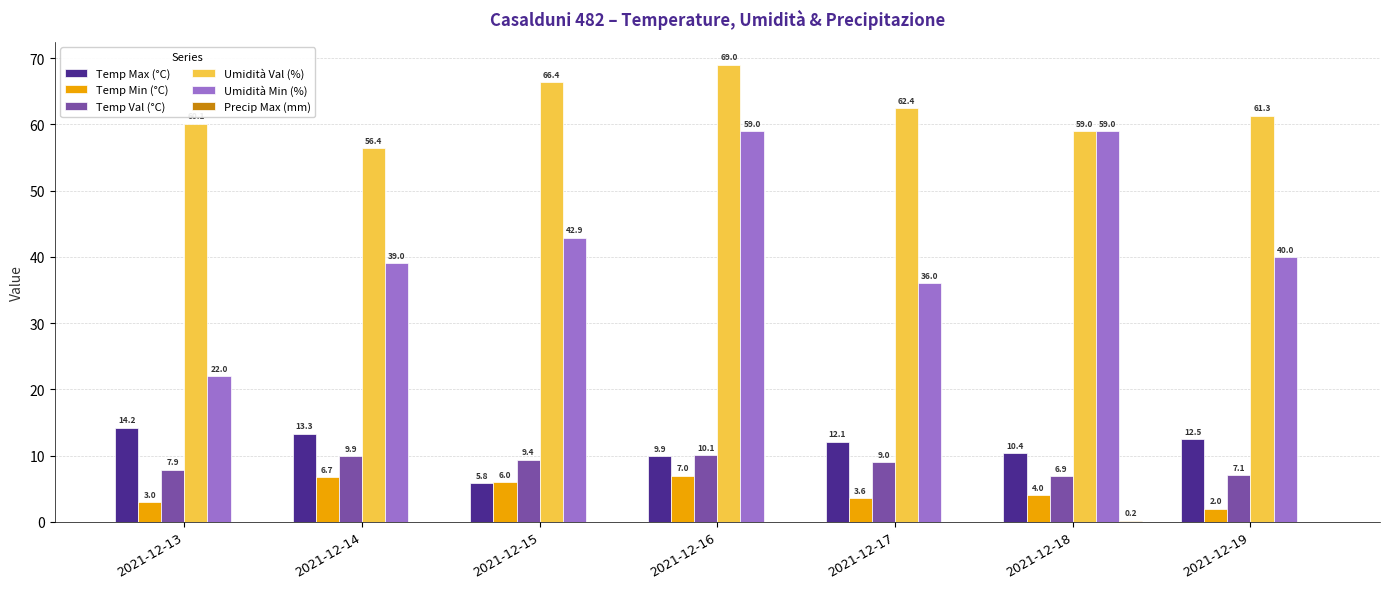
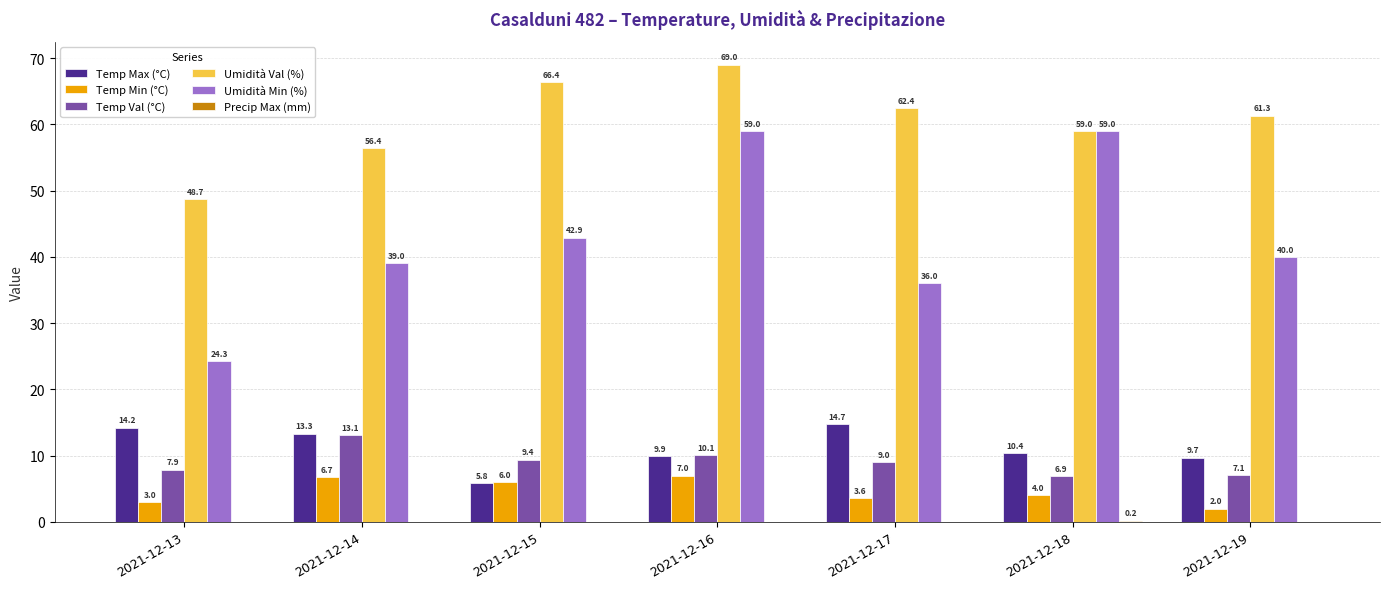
  {
    "Temp Max (°C)": {
      "2021-12-13": 14.2,
      "2021-12-14": 13.3,
      "2021-12-15": 5.8,
      "2021-12-16": 9.9,
-     "2021-12-17": 12.1,
+     "2021-12-17": 14.7,
      "2021-12-18": 10.4,
-     "2021-12-19": 12.5
+     "2021-12-19": 9.7
    },
    "Temp Val (°C)": {
      "2021-12-13": 7.9,
-     "2021-12-14": 9.9,
+     "2021-12-14": 13.1,
      "2021-12-15": 9.4,
      "2021-12-16": 10.1,
      "2021-12-17": 9.0,
      "2021-12-18": 6.9,
      "2021-12-19": 7.1
    },
    "Umidità Val (%)": {
-     "2021-12-13": 60
+     "2021-12-13": 49
    },
    "Umidità Min (%)": {
-     "2021-12-13": 22.0,
+     "2021-12-13": 24.3,
      "2021-12-14": 39.0,
      "2021-12-15": 42.9,
      "2021-12-16": 59.0,
      "2021-12-17": 36.0,
      "2021-12-18": 59.0,
      "2021-12-19": 40.0
    }
  }
